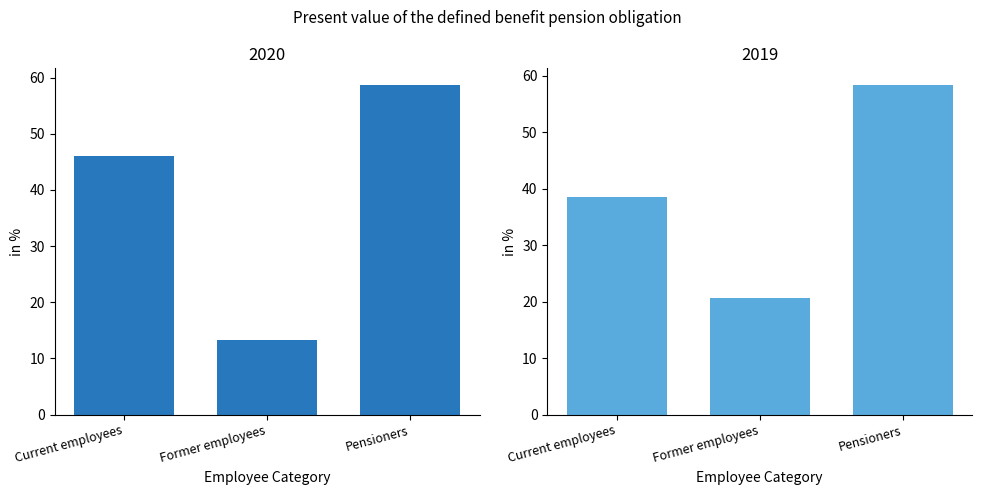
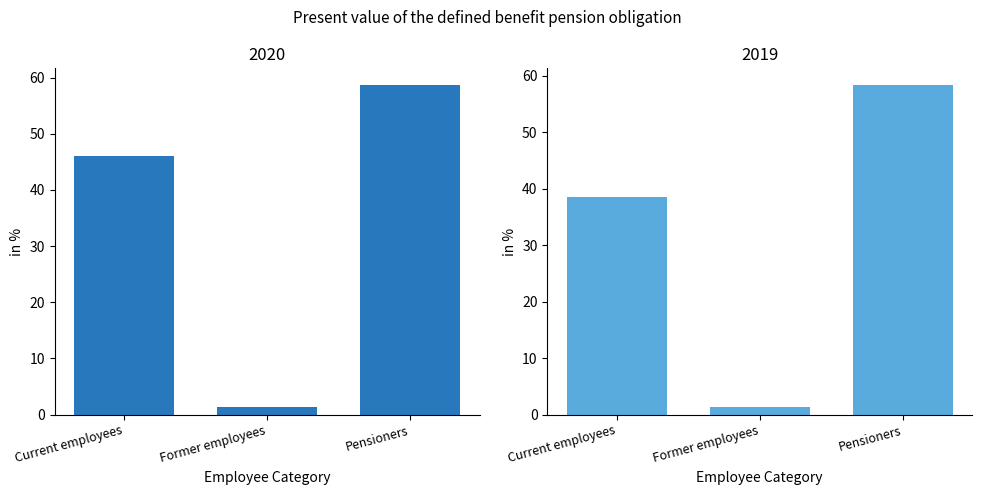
  {
    "2020": {
      "Current employees": 46,
-     "Former employees": 13,
+     "Former employees": 1,
      "Pensioners": 59
    },
    "2019": {
      "Current employees": 39,
-     "Former employees": 21,
+     "Former employees": 1,
      "Pensioners": 58
    }
  }
